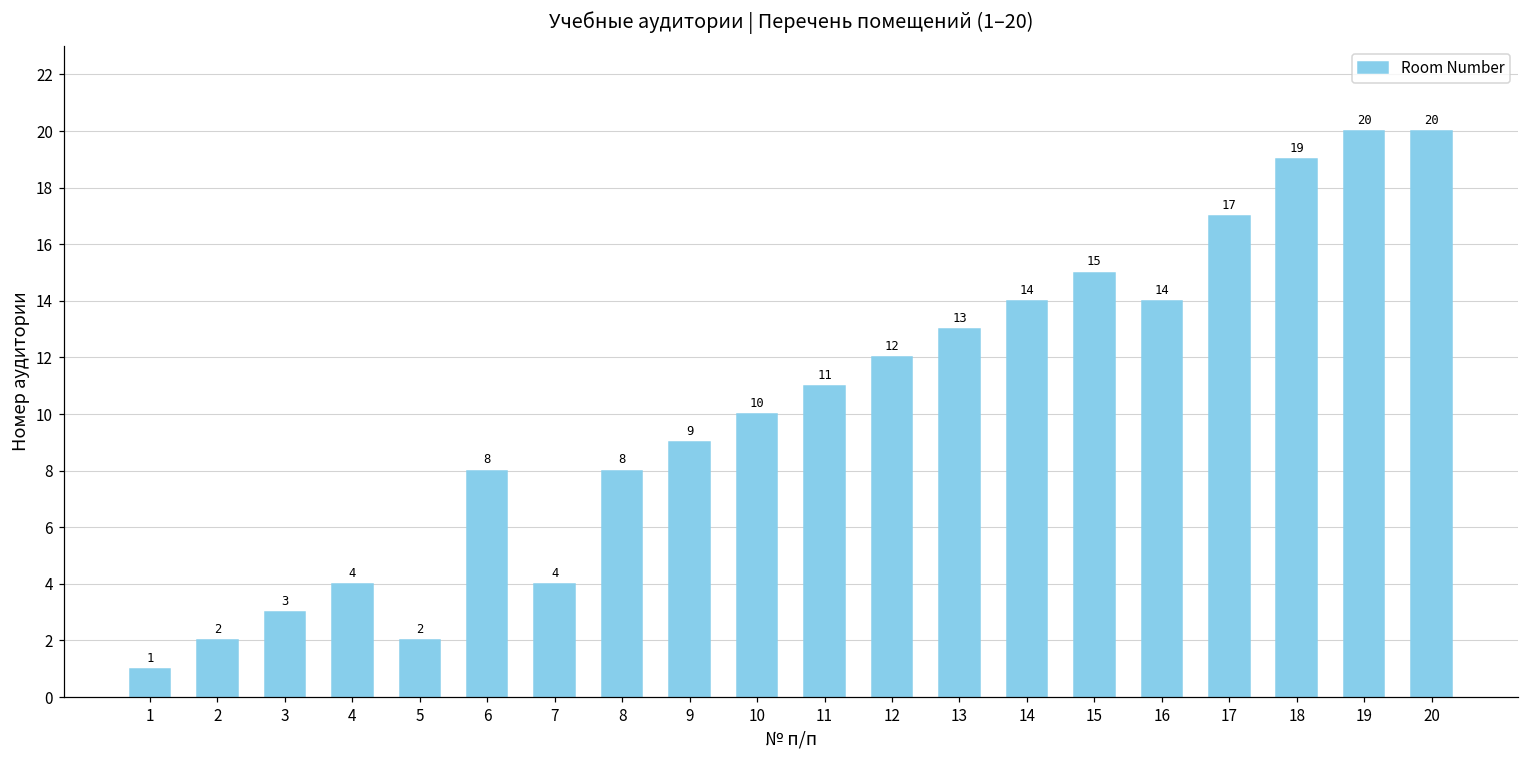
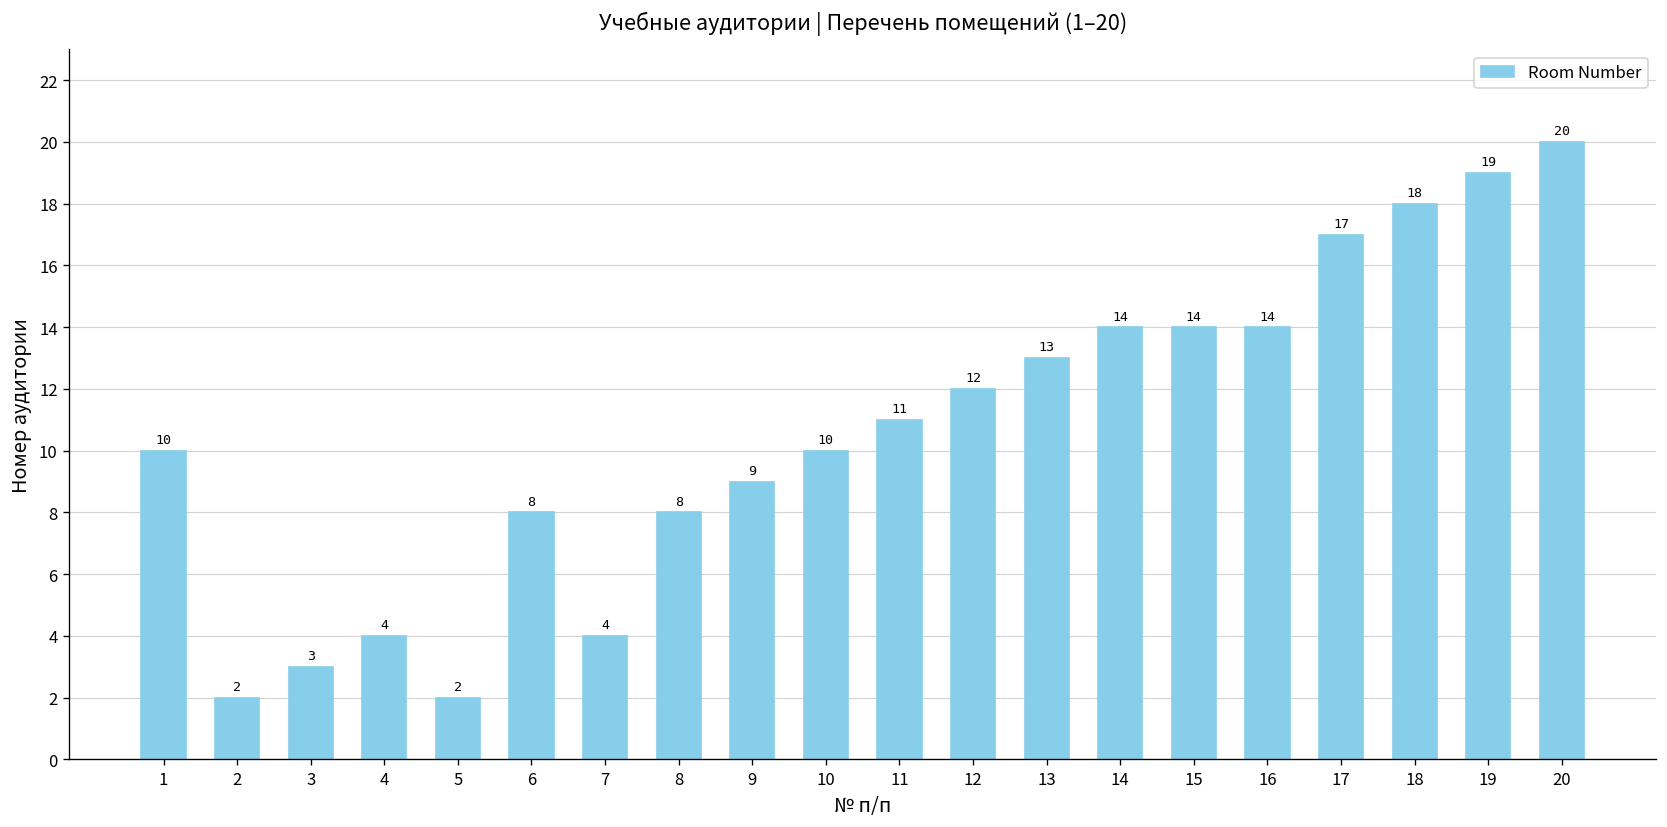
  {
-   "1": 1,
+   "1": 10,
    "2": 2,
    "3": 3,
    "4": 4,
    "5": 2,
    "6": 8,
    "7": 4,
    "8": 8,
    "9": 9,
    "10": 10,
    "11": 11,
    "12": 12,
    "13": 13,
    "14": 14,
-   "15": 15,
+   "15": 14,
    "16": 14,
    "17": 17,
-   "18": 19,
-   "19": 20,
+   "18": 18,
+   "19": 19,
    "20": 20
  }
